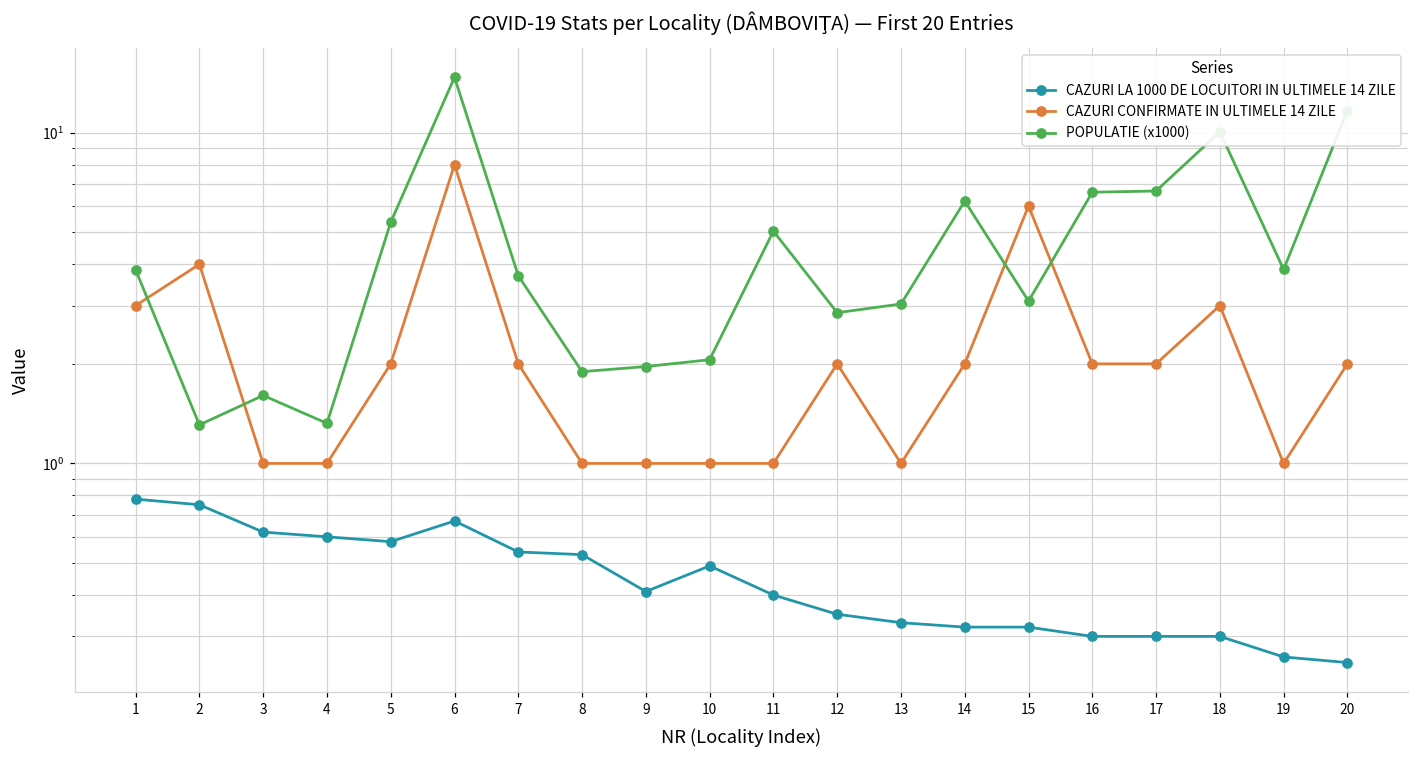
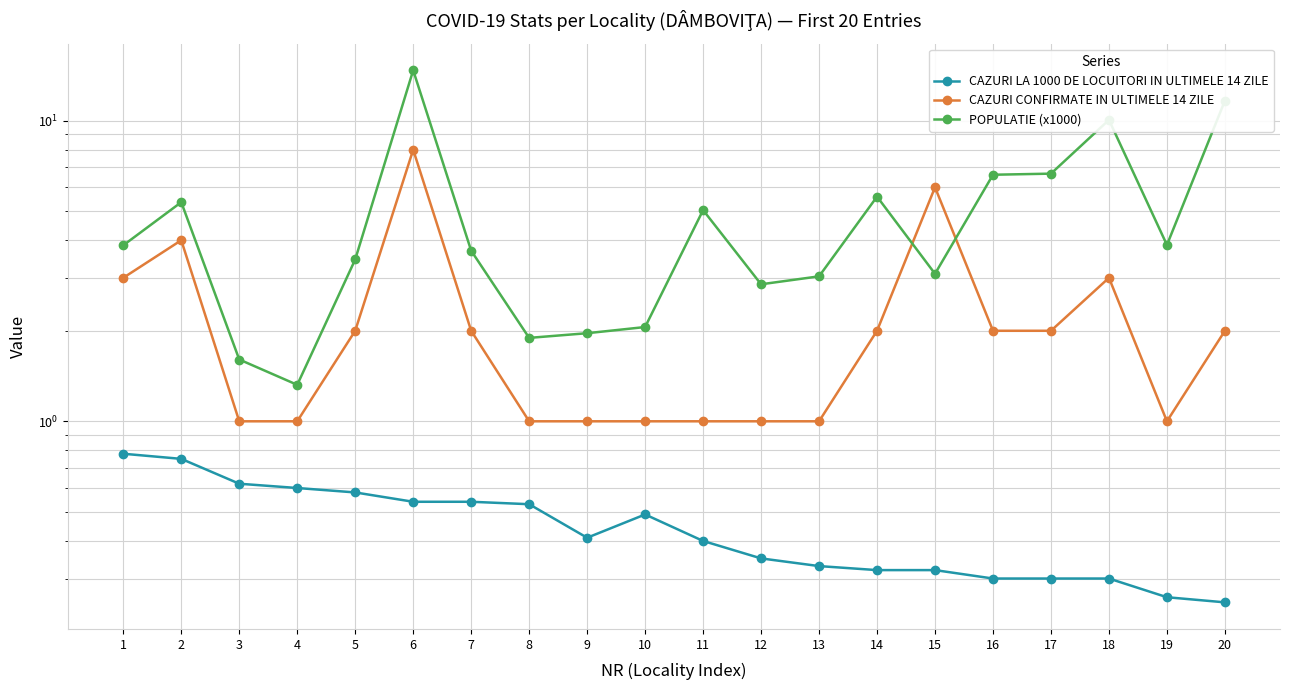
  {
    "CAZURI LA 1000 DE LOCUITORI IN ULTIMELE 14 ZILE": {
      "1": 0.78,
      "2": 0.75,
      "3": 0.62,
      "4": 0.60,
      "5": 0.58,
-     "6": 0.67,
+     "6": 0.54,
      "7": 0.54,
      "8": 0.53,
      "9": 0.41,
      "10": 0.49,
      "11": 0.40,
      "12": 0.35,
      "13": 0.33,
      "14": 0.32,
      "15": 0.32,
      "16": 0.30,
      "17": 0.30,
      "18": 0.30,
      "19": 0.26,
      "20": 0.25
    },
    "CAZURI CONFIRMATE IN ULTIMELE 14 ZILE": {
      "1": 3,
      "2": 4,
      "3": 1,
      "4": 1,
      "5": 2,
      "6": 8,
      "7": 2,
      "8": 1,
      "9": 1,
      "10": 1,
      "11": 1,
-     "12": 2,
+     "12": 1,
      "13": 1,
      "14": 2,
      "15": 6,
      "16": 2,
      "17": 2,
      "18": 3,
      "19": 1,
      "20": 2
    },
    "POPULATIE (x1000)": {
      "1": 3.8,
-     "2": 1.3,
+     "2": 5.4,
      "3": 1.6,
      "4": 1.3,
-     "5": 5.4,
+     "5": 3.5,
      "6": 15,
      "7": 3.7,
      "8": 1.9,
      "9": 2.0,
      "10": 2.1,
      "11": 5.0,
      "12": 2.9,
      "13": 3.0,
-     "14": 6.2,
+     "14": 5.6,
      "15": 3.1,
      "16": 6.6,
      "17": 6.7,
      "19": 3.9
    }
  }
